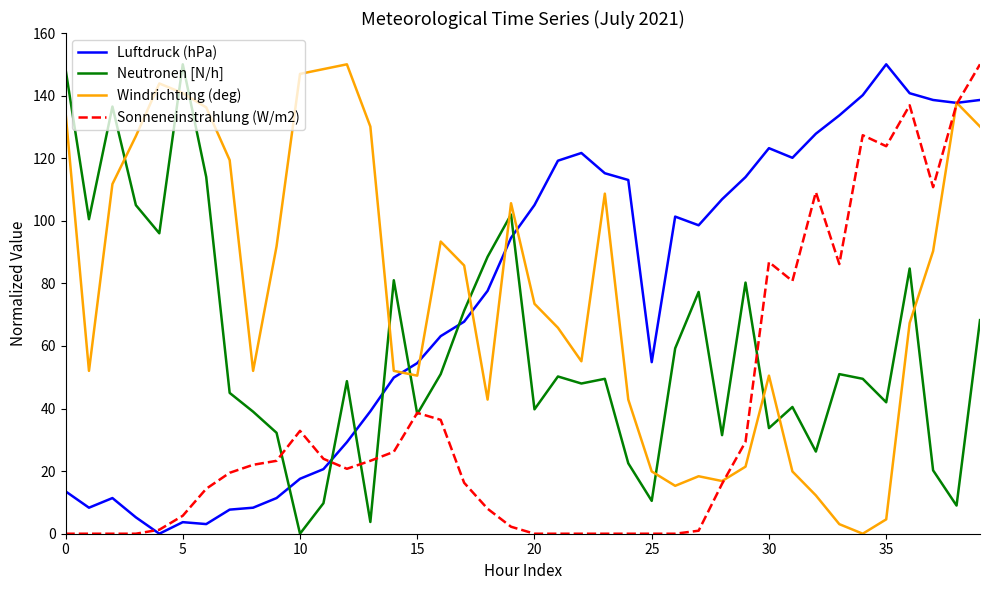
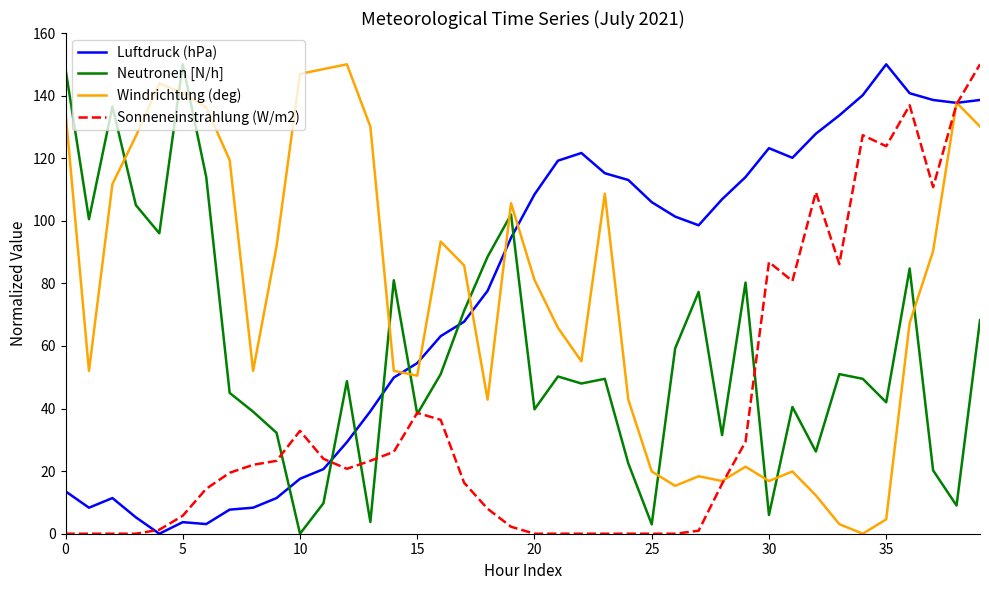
  {
    "Luftdruck (hPa)": {
      "0": 14,
      "5": 4,
      "10": 18,
      "15": 55,
-     "20": 105,
-     "25": 55,
+     "20": 108,
+     "25": 106,
      "30": 123,
      "35": 150
    },
    "Neutronen [N/h]": {
      "0": 149,
      "10": 0,
      "20": 40,
-     "25": 11,
-     "30": 34,
+     "25": 3,
+     "30": 6,
      "35": 42
    },
    "Windrichtung (deg)": {
      "0": 135,
      "15": 51,
-     "20": 73,
+     "20": 81,
      "25": 20,
-     "30": 51,
+     "30": 17,
      "35": 5
    },
    "Sonneneinstrahlung (W/m2)": {
      "0": 0,
      "5": 6,
      "10": 33,
      "20": 0,
      "25": 0,
      "30": 87,
      "35": 124
    }
  }
